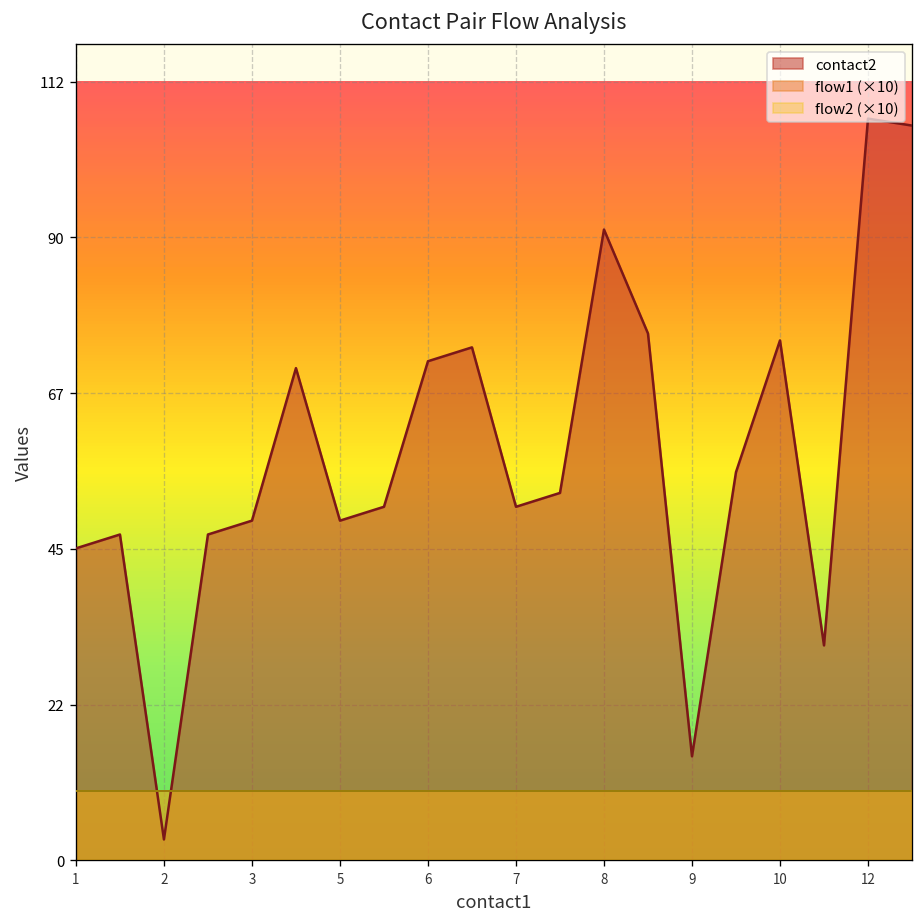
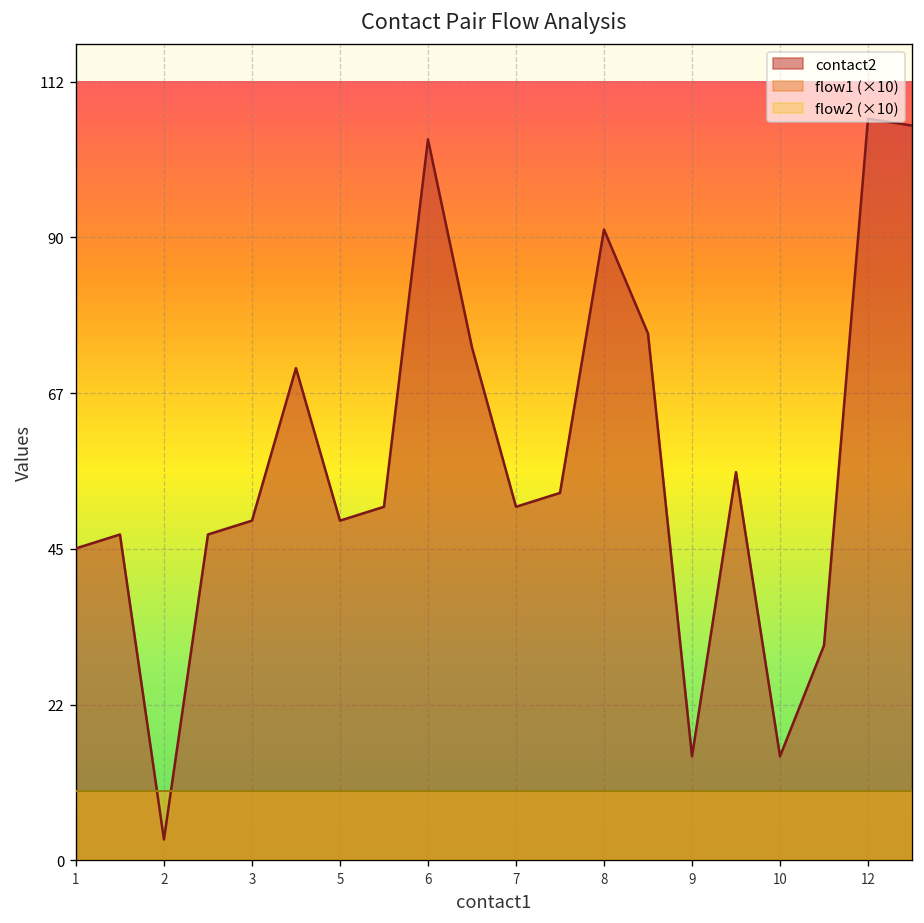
  {
    "contact2": {
      "2": 3,
-     "6": 72,
+     "6": 104,
      "8": 91,
-     "10": 75
+     "10": 15
    },
    "flow2 (×10)": {
      "2": 10,
      "6": 10,
      "8": 10,
      "10": 10,
      "12": 10
    }
  }
